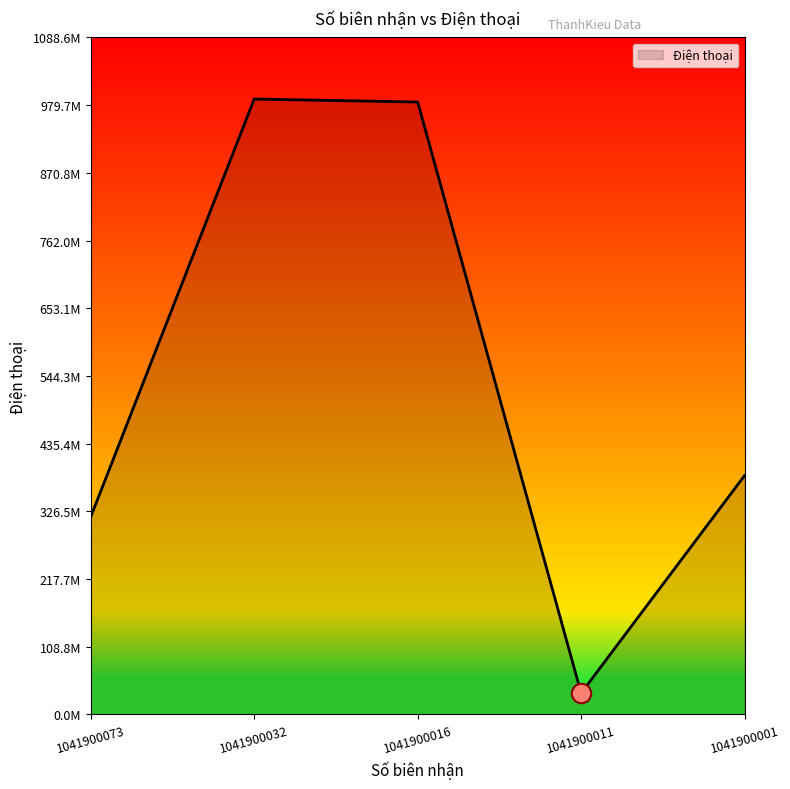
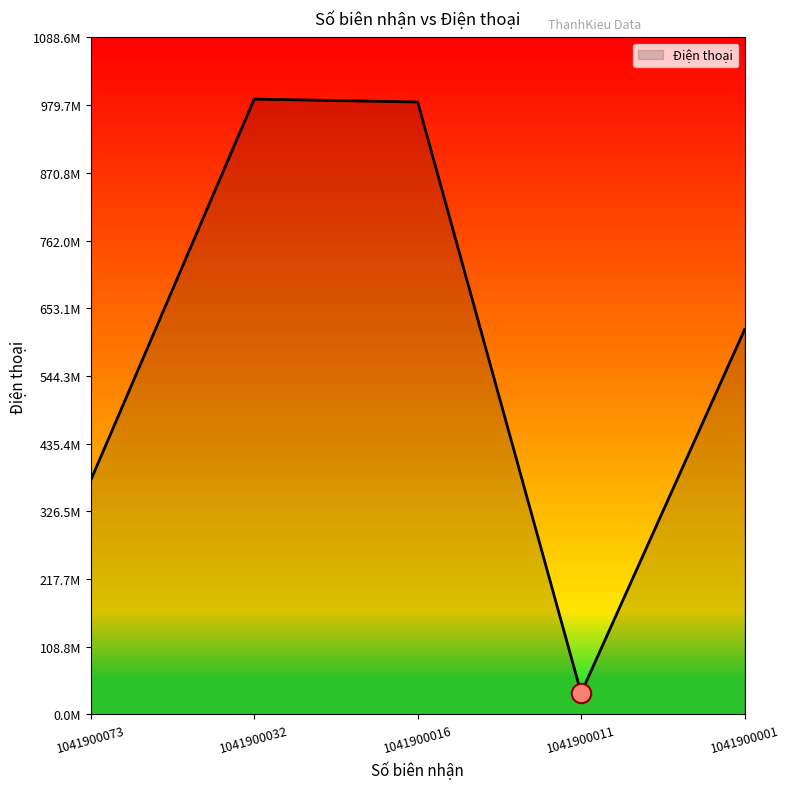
  {
    "Điện thoại": {
-     "1041900073": 320000000,
+     "1041900073": 380000000,
      "1041900032": 990000000,
      "1041900016": 980000000,
-     "1041900001": 380000000
+     "1041900001": 620000000
    }
  }
